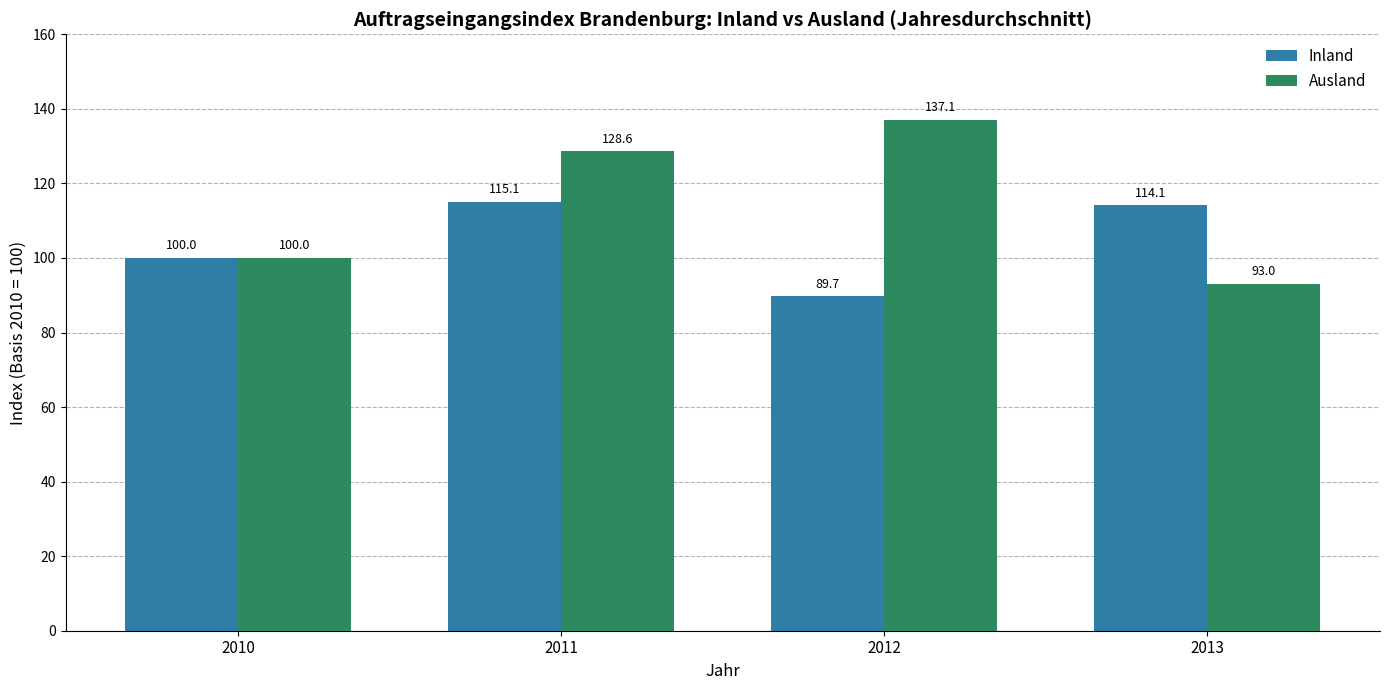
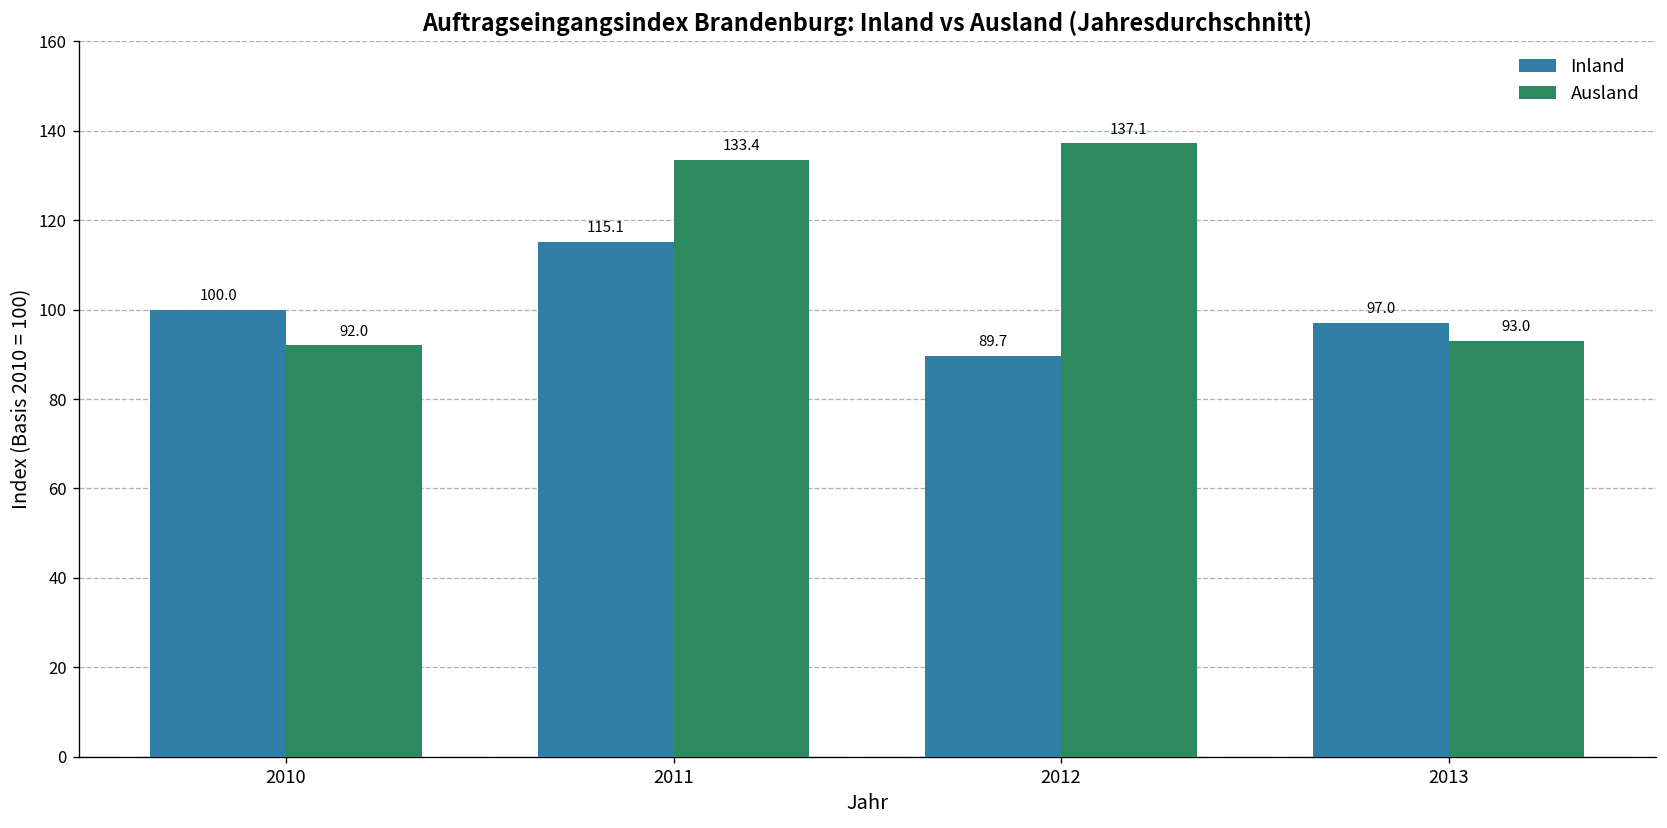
  {
    "Inland": {
      "2010": 100.0,
      "2011": 115.1,
      "2012": 89.7,
-     "2013": 114.1
+     "2013": 97.0
    },
    "Ausland": {
-     "2010": 100.0,
-     "2011": 128.6,
+     "2010": 92.0,
+     "2011": 133.4,
      "2012": 137.1,
      "2013": 93.0
    }
  }
